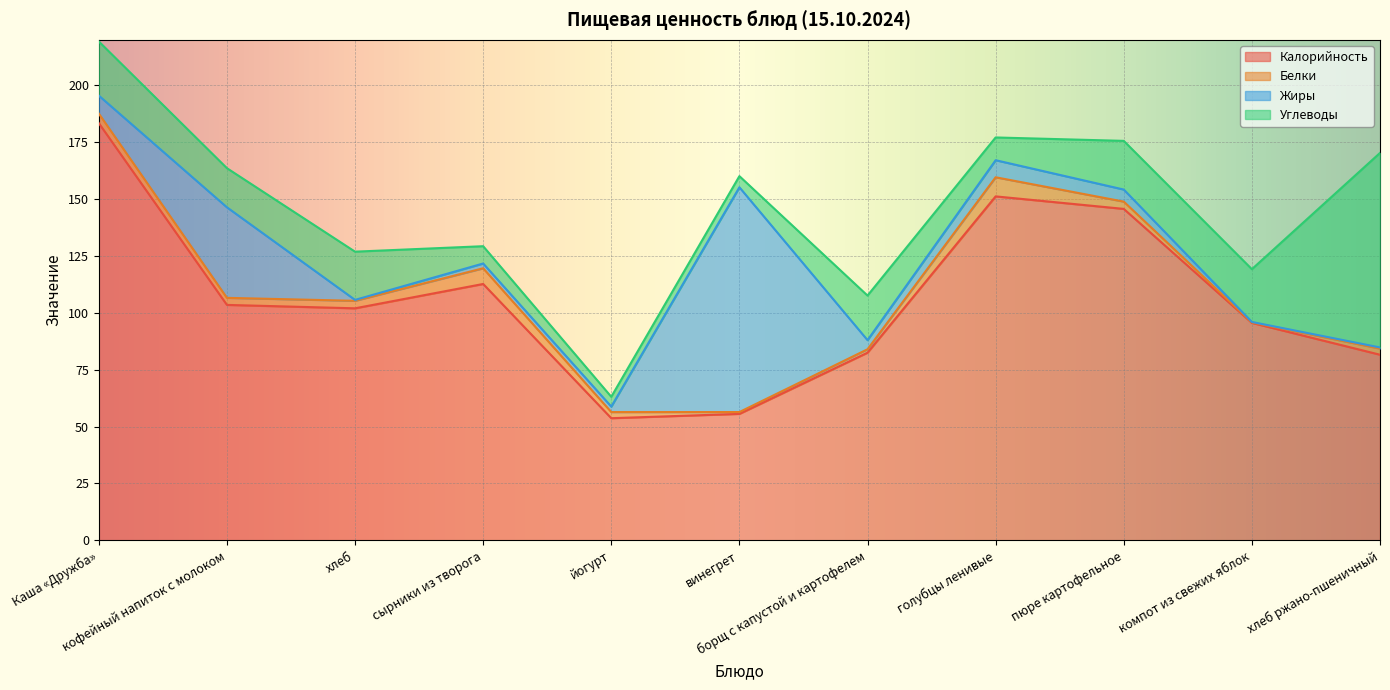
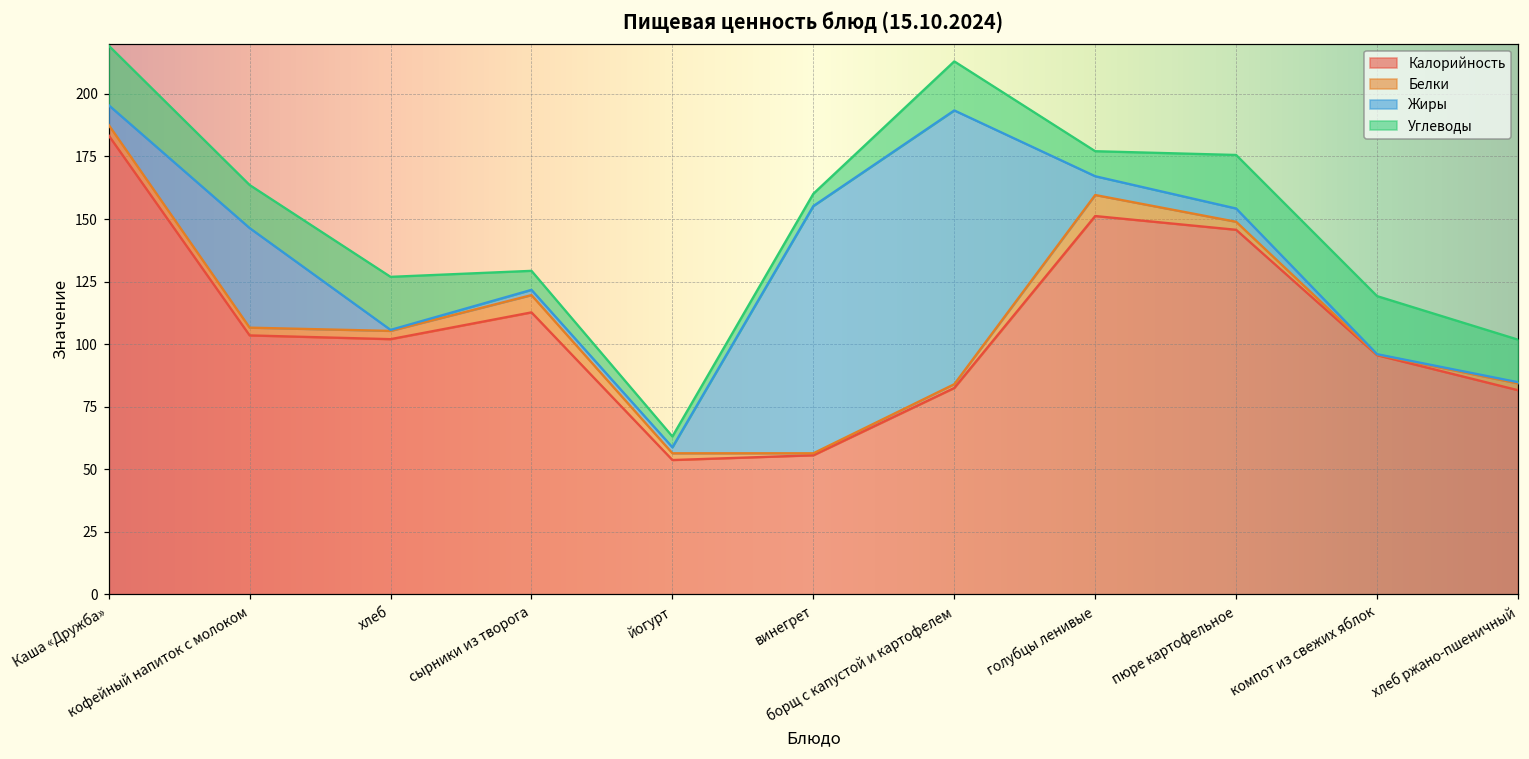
  {
    "Жиры": {
      "Каша «Дружба»": 8,
      "кофейный напиток с молоком": 40,
      "сырники из творога": 2,
      "йогурт": 2,
      "винегрет": 99,
-     "борщ с капустой и картофелем": 4,
+     "борщ с капустой и картофелем": 109,
      "голубцы ленивые": 8,
      "пюре картофельное": 5
    },
    "Углеводы": {
      "Каша «Дружба»": 24,
      "кофейный напиток с молоком": 17,
      "хлеб": 21,
      "сырники из творога": 8,
      "йогурт": 4,
      "винегрет": 5,
      "борщ с капустой и картофелем": 20,
      "голубцы ленивые": 10,
      "пюре картофельное": 21,
      "компот из свежих яблок": 23,
-     "хлеб ржано-пшеничный": 86
+     "хлеб ржано-пшеничный": 17
    }
  }
